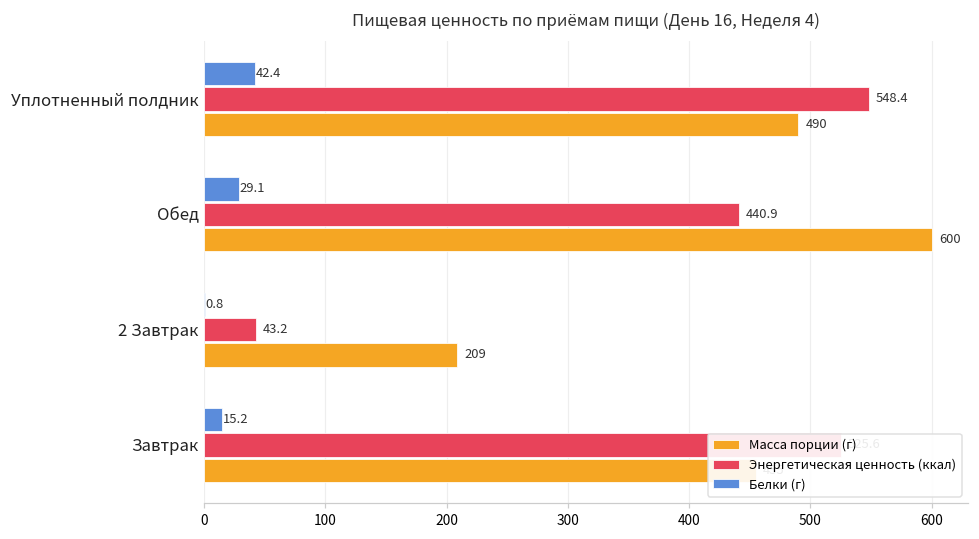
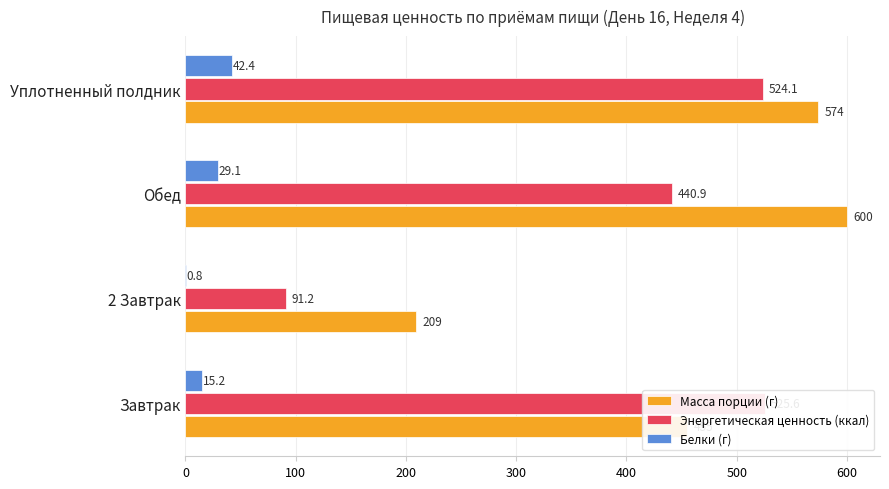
  {
    "Масса порции (г)": {
-     "Уплотненный полдник": 490,
+     "Уплотненный полдник": 574,
      "Обед": 600,
      "2 Завтрак": 209
    },
    "Энергетическая ценность (ккал)": {
-     "Уплотненный полдник": 548.4,
+     "Уплотненный полдник": 524.1,
      "Обед": 440.9,
-     "2 Завтрак": 43.2
+     "2 Завтрак": 91.2
    },
    "Белки (г)": {
      "Уплотненный полдник": 42.4,
      "Обед": 29.1,
      "2 Завтрак": 0.8,
      "Завтрак": 15.2
    }
  }
